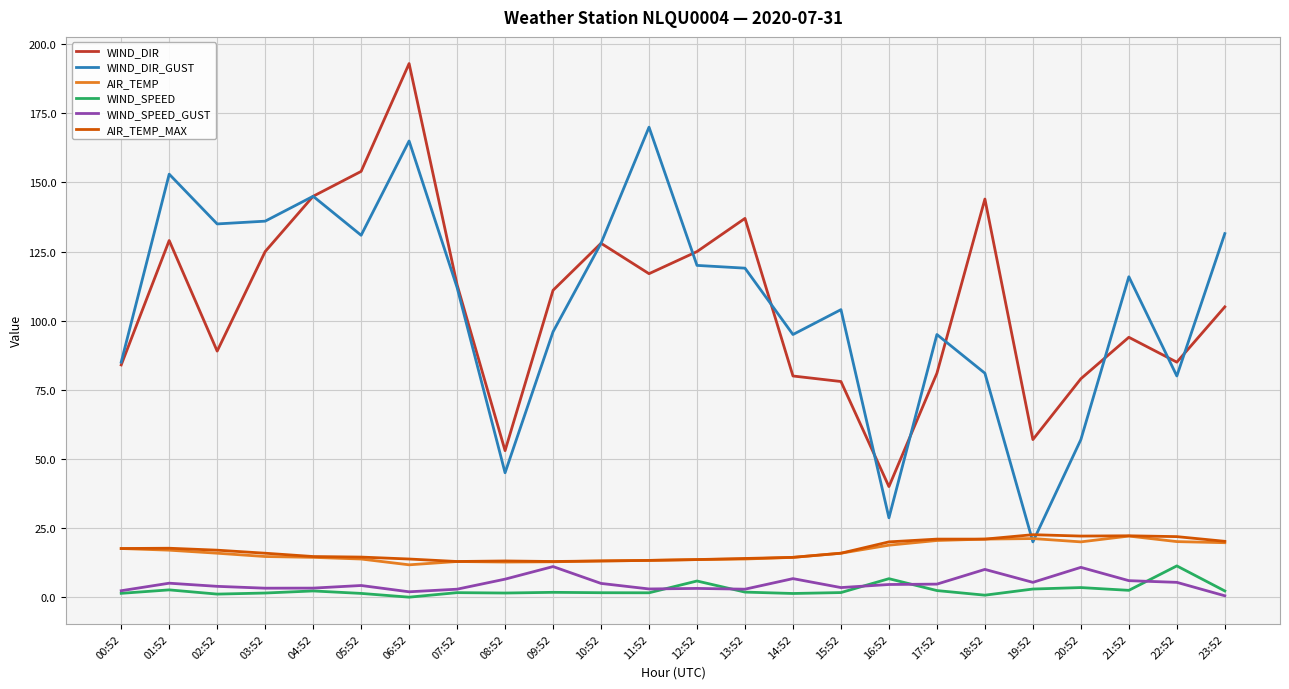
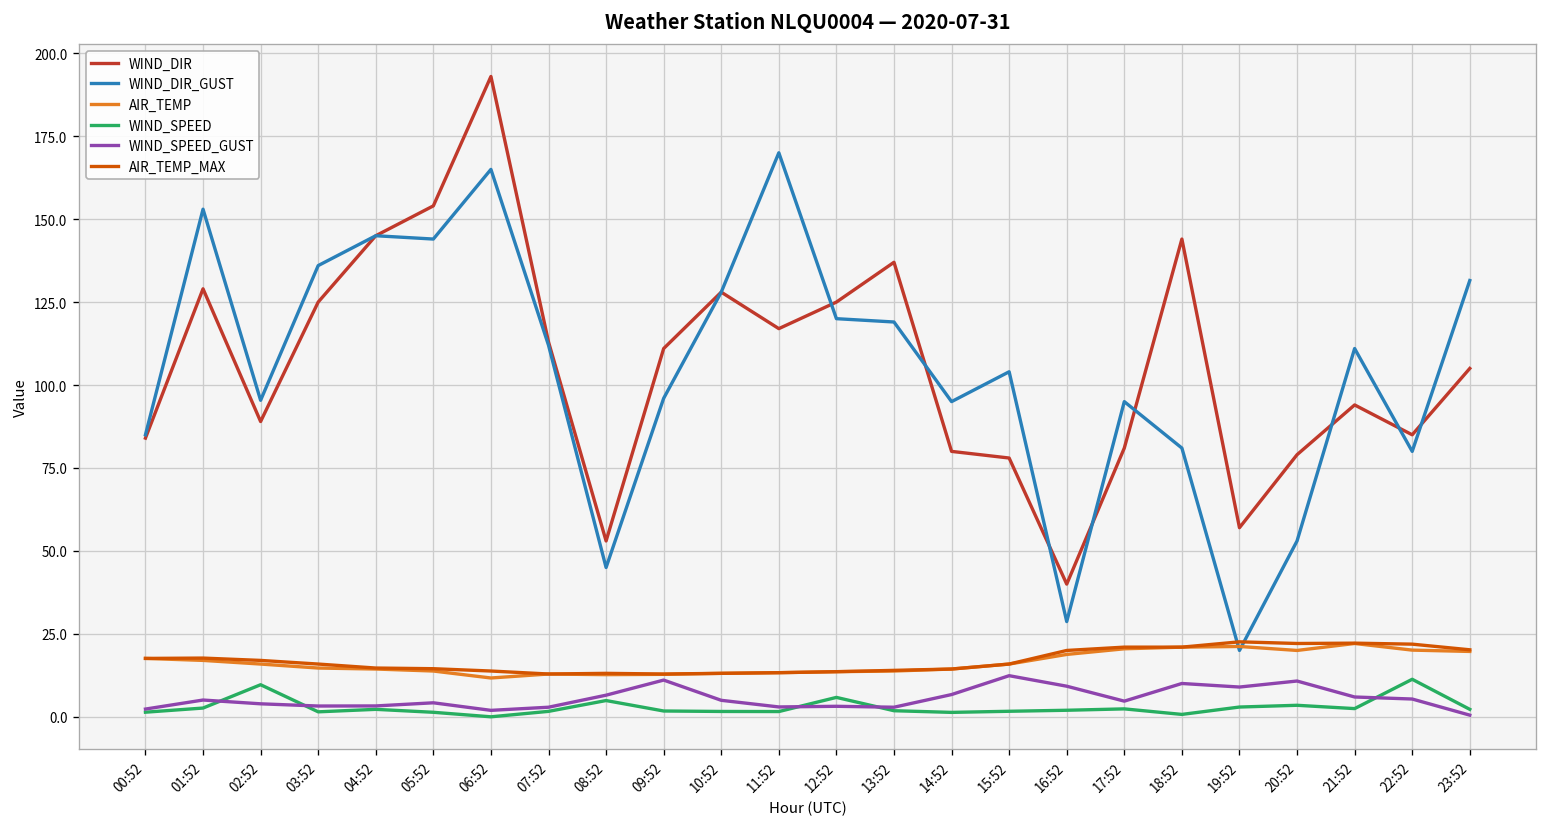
  {
    "WIND_DIR_GUST": {
      "00:52": 85,
      "01:52": 153,
-     "02:52": 135,
+     "02:52": 95,
      "03:52": 136,
-     "05:52": 131,
+     "05:52": 144,
      "06:52": 165,
      "07:52": 112,
      "08:52": 45,
      "09:52": 96,
      "11:52": 170,
      "12:52": 120,
      "13:52": 119,
      "14:52": 95,
      "15:52": 104,
      "16:52": 29,
      "17:52": 95,
      "18:52": 81,
      "19:52": 20,
-     "20:52": 57,
-     "21:52": 116,
+     "20:52": 53,
+     "21:52": 111,
      "22:52": 80,
      "23:52": 132
    },
    "WIND_SPEED": {
      "00:52": 1,
      "01:52": 3,
-     "02:52": 1,
+     "02:52": 10,
      "03:52": 2,
      "04:52": 2,
      "05:52": 1,
      "06:52": 0,
      "07:52": 2,
-     "08:52": 2,
+     "08:52": 5,
      "09:52": 2,
      "10:52": 2,
      "11:52": 2,
      "12:52": 6,
      "13:52": 2,
      "14:52": 1,
      "15:52": 2,
-     "16:52": 7,
+     "16:52": 2,
      "17:52": 2,
      "18:52": 1,
      "19:52": 3,
      "20:52": 3,
      "21:52": 2,
      "22:52": 11,
      "23:52": 2
    },
    "WIND_SPEED_GUST": {
      "00:52": 2,
      "01:52": 5,
      "02:52": 4,
      "03:52": 3,
      "04:52": 3,
      "05:52": 4,
      "06:52": 2,
      "07:52": 3,
      "08:52": 7,
      "09:52": 11,
      "10:52": 5,
      "11:52": 3,
      "12:52": 3,
      "13:52": 3,
      "14:52": 7,
-     "15:52": 3,
-     "16:52": 5,
+     "15:52": 12,
+     "16:52": 9,
      "17:52": 5,
      "18:52": 10,
-     "19:52": 5,
+     "19:52": 9,
      "20:52": 11,
      "21:52": 6,
      "22:52": 5,
      "23:52": 1
    }
  }
